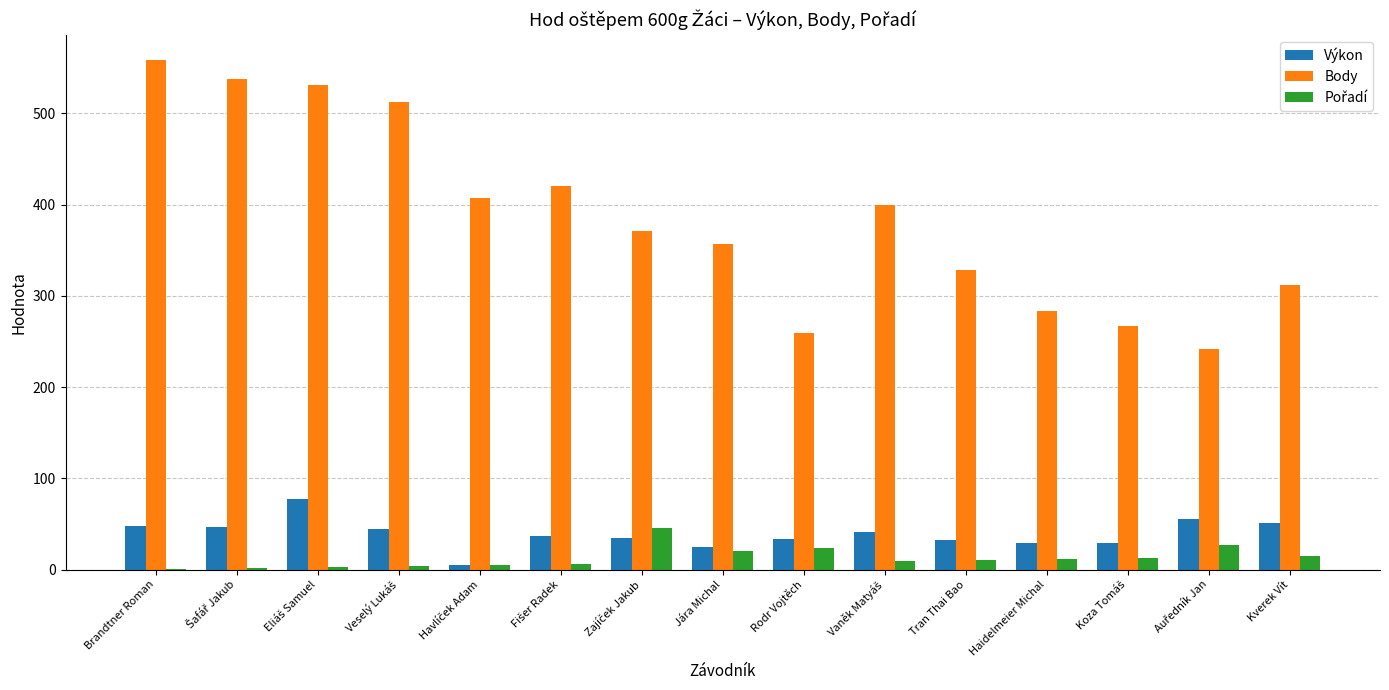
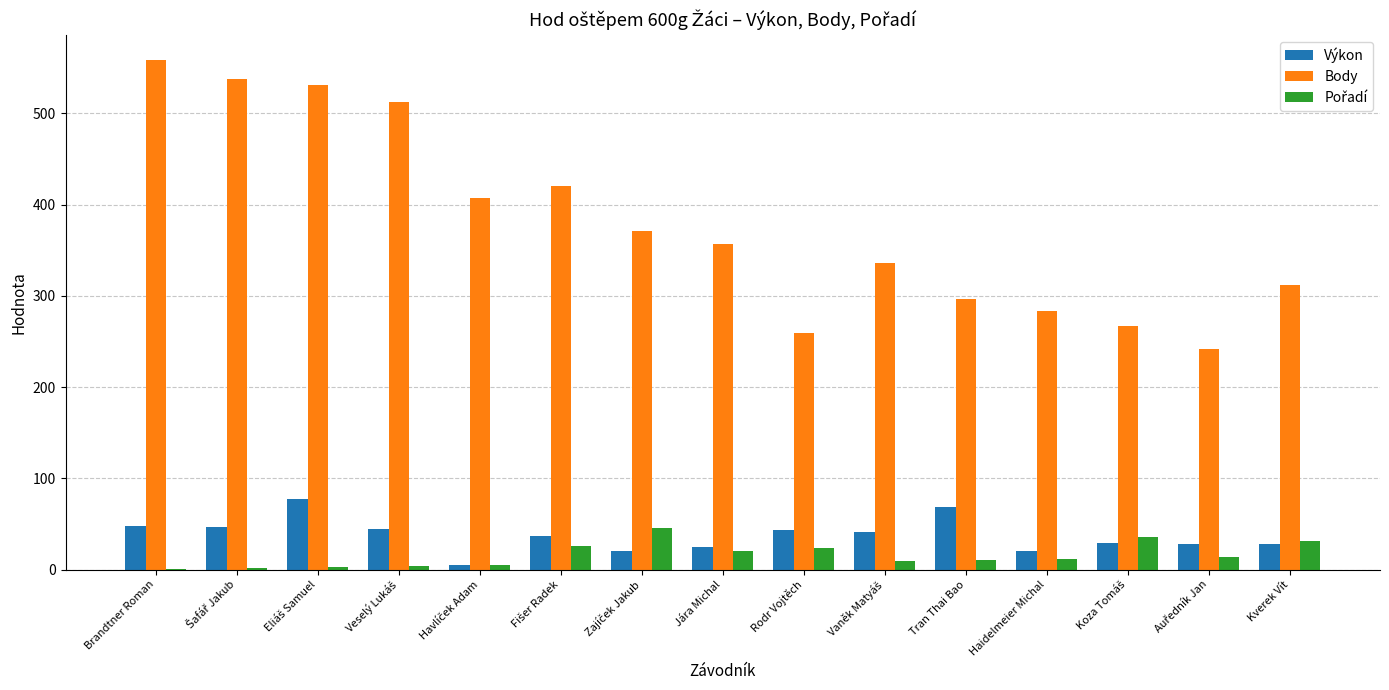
  {
    "Výkon": {
      "Brandtner Roman": 50,
      "Šafář Jakub": 50,
      "Eliáš Samuel": 80,
      "Veselý Lukáš": 40,
      "Havlíček Adam": 10,
      "Fišer Radek": 40,
-     "Zajíček Jakub": 40,
+     "Zajíček Jakub": 20,
      "Jára Michal": 20,
-     "Rodr Vojtěch": 30,
+     "Rodr Vojtěch": 40,
      "Vaněk Matyáš": 40,
-     "Tran Thai Bao": 30,
-     "Haidelmeier Michal": 30,
+     "Tran Thai Bao": 70,
+     "Haidelmeier Michal": 20,
      "Koza Tomáš": 30,
-     "Auředník Jan": 60,
-     "Kverek Vít": 50
+     "Auředník Jan": 30,
+     "Kverek Vít": 30
    },
    "Body": {
      "Brandtner Roman": 560,
      "Šafář Jakub": 540,
      "Eliáš Samuel": 530,
      "Veselý Lukáš": 510,
      "Havlíček Adam": 410,
      "Fišer Radek": 420,
      "Zajíček Jakub": 370,
      "Jára Michal": 360,
      "Rodr Vojtěch": 260,
-     "Vaněk Matyáš": 400,
-     "Tran Thai Bao": 330,
+     "Vaněk Matyáš": 340,
+     "Tran Thai Bao": 300,
      "Haidelmeier Michal": 280,
      "Koza Tomáš": 270,
      "Auředník Jan": 240,
      "Kverek Vít": 310
    },
    "Pořadí": {
      "Eliáš Samuel": 0,
      "Veselý Lukáš": 0,
      "Havlíček Adam": 10,
-     "Fišer Radek": 10,
+     "Fišer Radek": 30,
      "Zajíček Jakub": 50,
      "Jára Michal": 20,
      "Rodr Vojtěch": 20,
      "Vaněk Matyáš": 10,
      "Tran Thai Bao": 10,
      "Haidelmeier Michal": 10,
-     "Koza Tomáš": 10,
-     "Auředník Jan": 30,
-     "Kverek Vít": 20
+     "Koza Tomáš": 40,
+     "Auředník Jan": 10,
+     "Kverek Vít": 30
    }
  }
